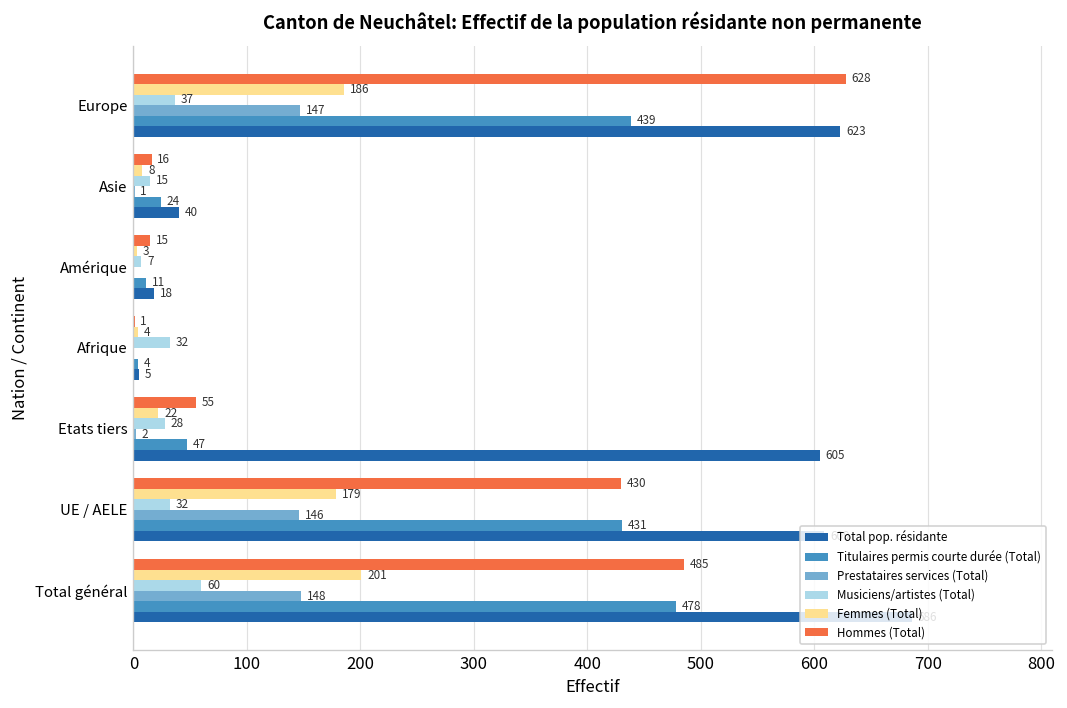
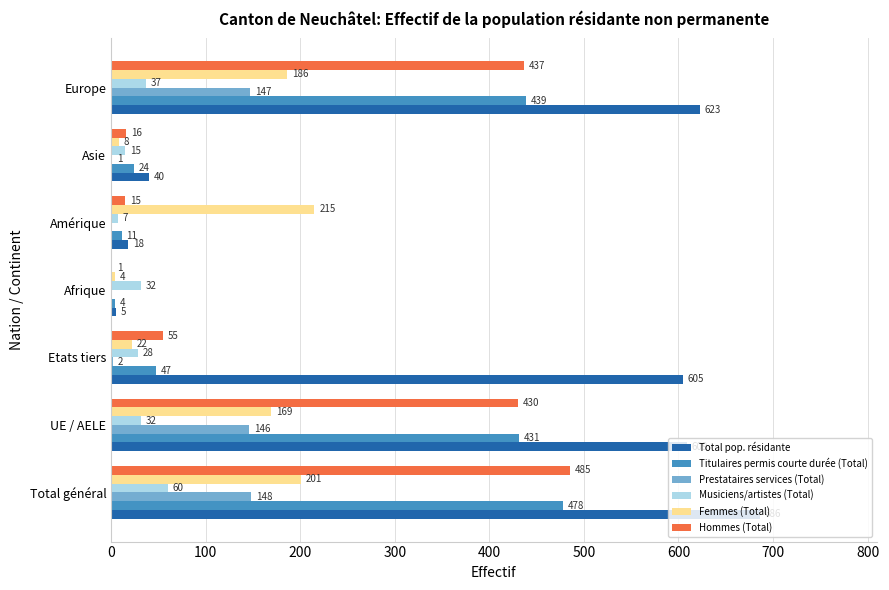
  {
    "Total pop. résidante": {
      "Europe": 623,
      "Asie": 40,
      "Amérique": 18,
      "Afrique": 5,
      "Etats tiers": 605
    },
    "Musiciens/artistes (Total)": {
      "Europe": 37,
      "Asie": 15,
      "Amérique": 7,
      "Afrique": 32,
      "Etats tiers": 28,
      "UE / AELE": 32,
      "Total général": 60
    },
    "Femmes (Total)": {
      "Europe": 186,
      "Asie": 8,
-     "Amérique": 3,
+     "Amérique": 215,
      "Afrique": 4,
      "Etats tiers": 22,
-     "UE / AELE": 179,
+     "UE / AELE": 169,
      "Total général": 201
    },
    "Hommes (Total)": {
-     "Europe": 628,
+     "Europe": 437,
      "Asie": 16,
      "Amérique": 15,
      "Afrique": 1,
      "Etats tiers": 55,
      "UE / AELE": 430,
      "Total général": 485
    }
  }
